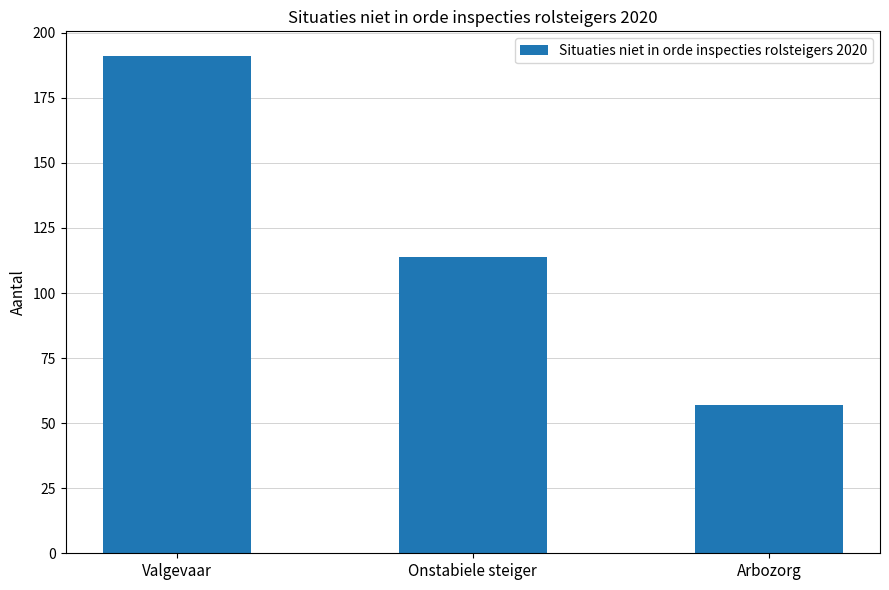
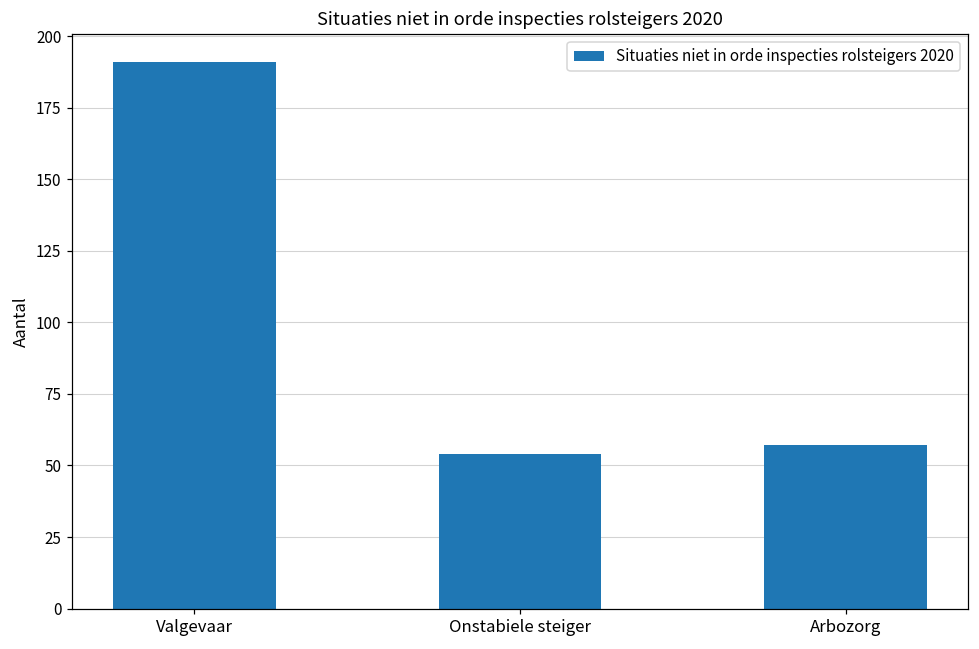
  {
    "Valgevaar": 191,
-   "Onstabiele steiger": 114,
+   "Onstabiele steiger": 54,
    "Arbozorg": 57
  }
